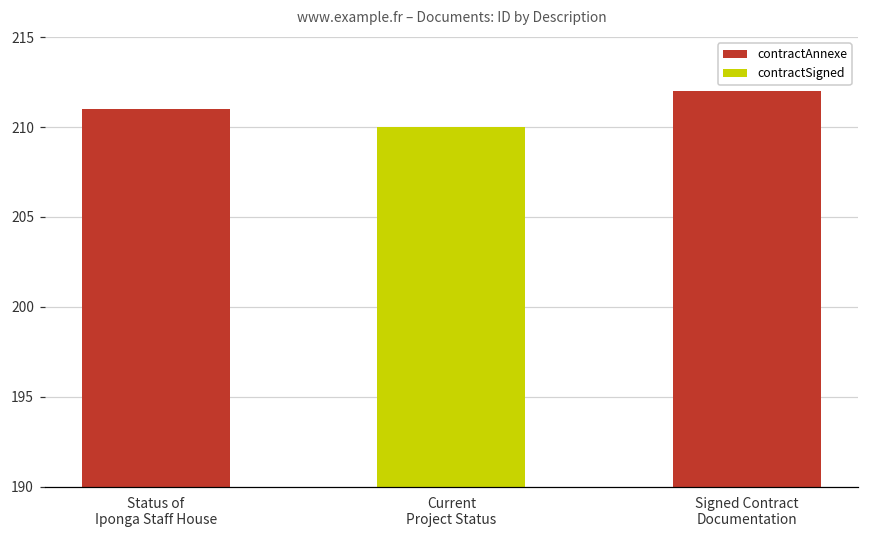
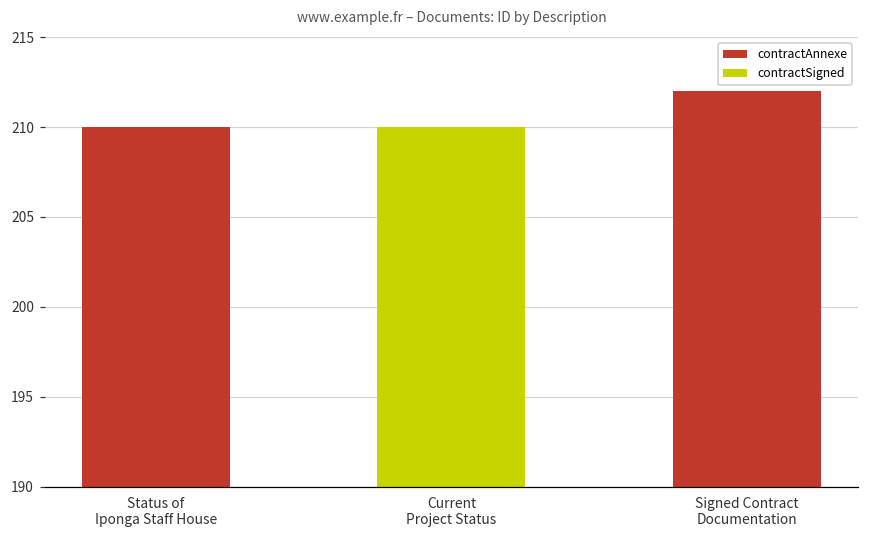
  {
-   "Status of Iponga Staff House": 211,
+   "Status of Iponga Staff House": 210,
    "Current Project Status": 210,
    "Signed Contract Documentation": 212
  }
